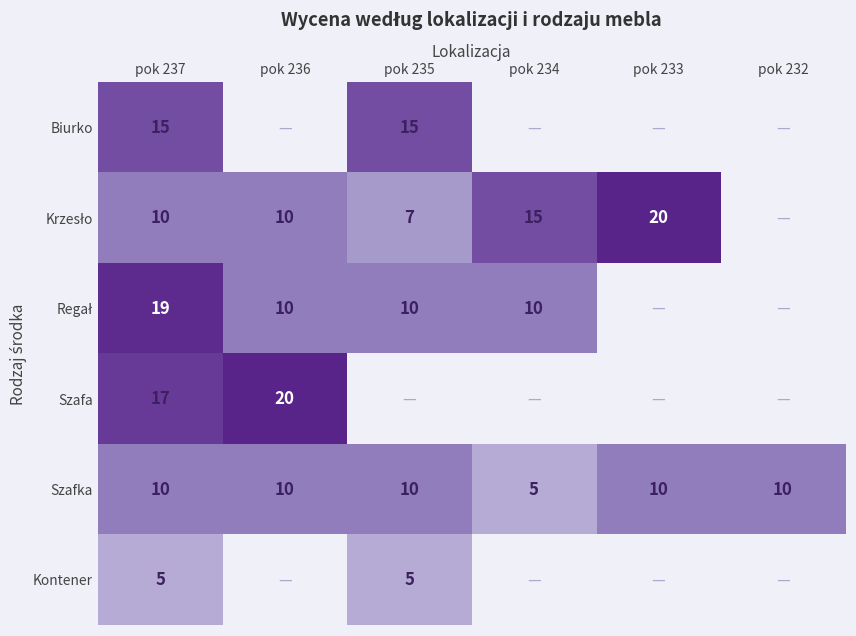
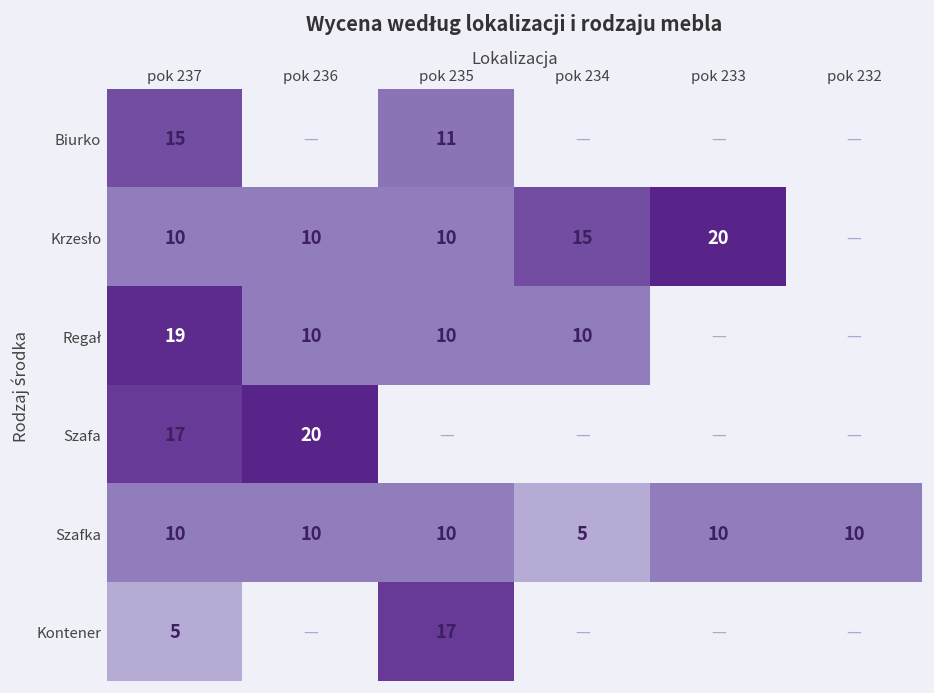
  {
    "Biurko": {
      "pok 237": 15,
-     "pok 235": 15
+     "pok 235": 11
    },
    "Krzesło": {
      "pok 237": 10,
      "pok 236": 10,
-     "pok 235": 7,
+     "pok 235": 10,
      "pok 234": 15,
      "pok 233": 20
    },
    "Regał": {
      "pok 237": 19,
      "pok 236": 10,
      "pok 235": 10,
      "pok 234": 10
    },
    "Szafa": {
      "pok 237": 17,
      "pok 236": 20
    },
    "Szafka": {
      "pok 237": 10,
      "pok 236": 10,
      "pok 235": 10,
      "pok 234": 5,
      "pok 233": 10,
      "pok 232": 10
    },
    "Kontener": {
      "pok 237": 5,
-     "pok 235": 5
+     "pok 235": 17
    }
  }
